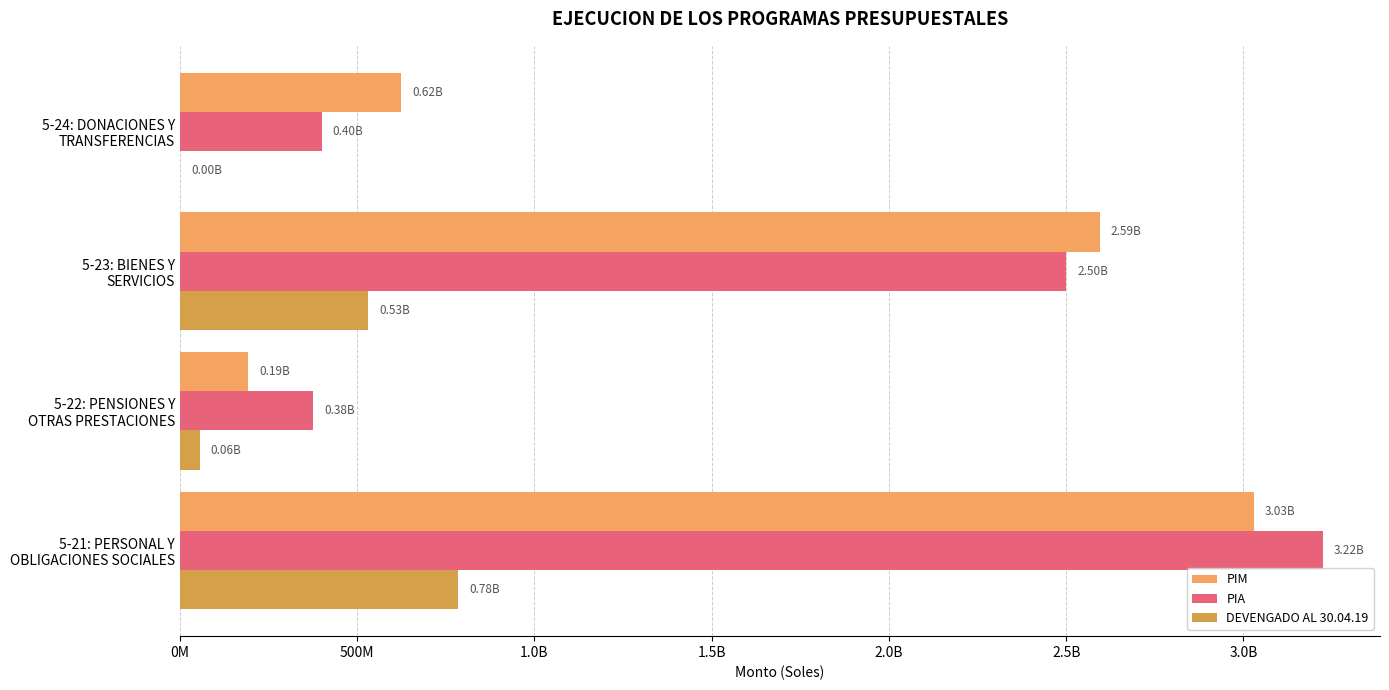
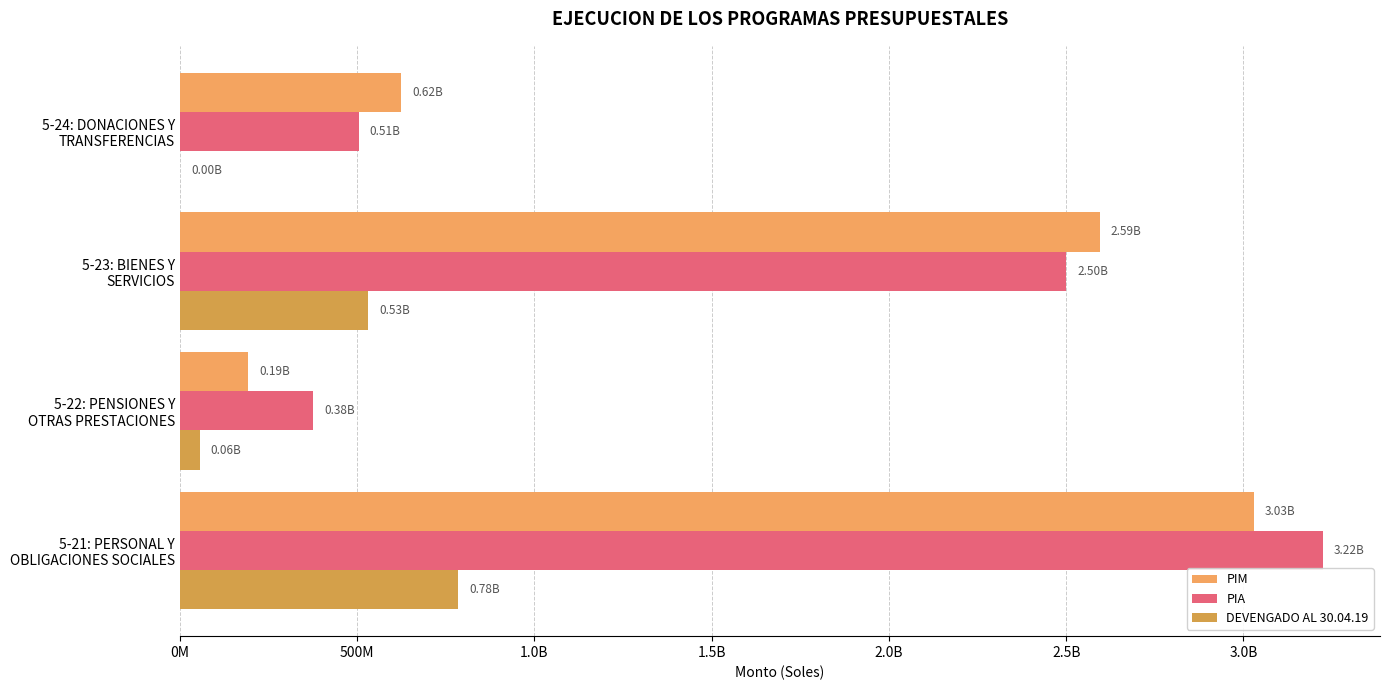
  {
    "PIA": {
-     "5-24: DONACIONES Y TRANSFERENCIAS": "0.40B",
+     "5-24: DONACIONES Y TRANSFERENCIAS": "0.51B",
      "5-23: BIENES Y SERVICIOS": "2.50B",
      "5-22: PENSIONES Y OTRAS PRESTACIONES": "0.38B",
      "5-21: PERSONAL Y OBLIGACIONES SOCIALES": "3.22B"
    }
  }
